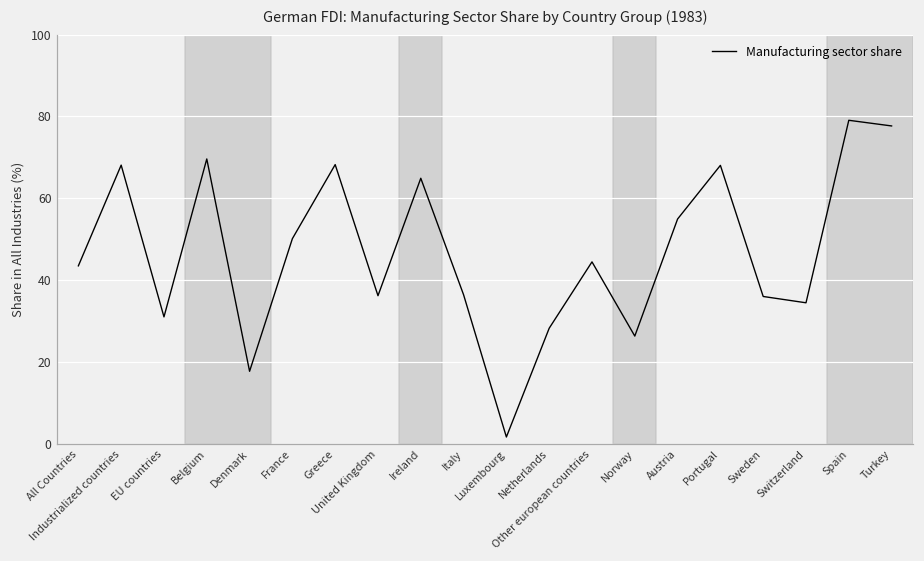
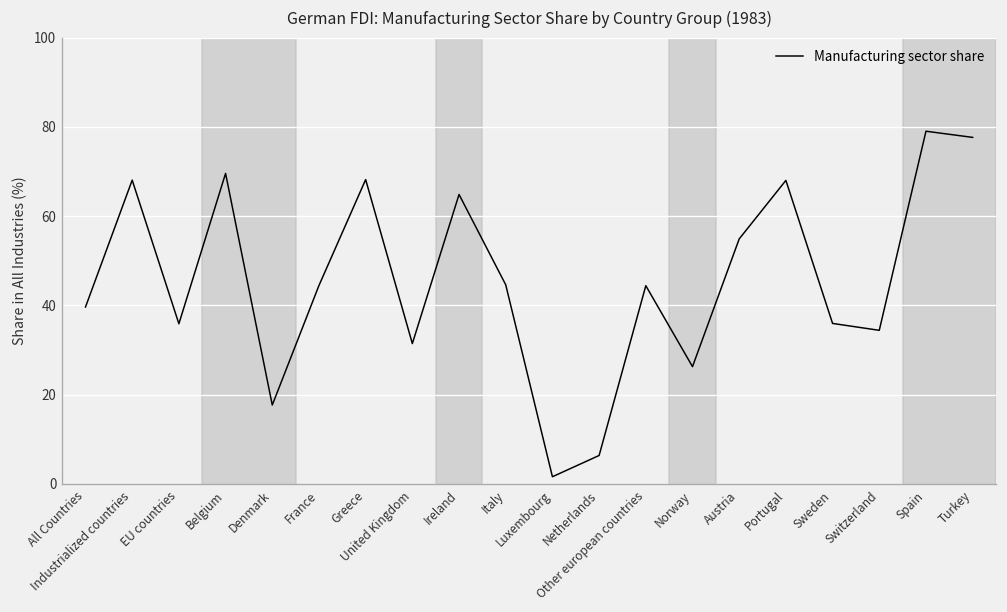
  {
-   "All Countries": 43,
+   "All Countries": 40,
    "Industrialized countries": 68,
-   "EU countries": 31,
+   "EU countries": 36,
    "Belgium": 70,
    "Denmark": 18,
-   "France": 50,
+   "France": 44,
    "Greece": 68,
-   "United Kingdom": 36,
+   "United Kingdom": 31,
    "Ireland": 65,
-   "Italy": 36,
+   "Italy": 45,
    "Luxembourg": 2,
-   "Netherlands": 28,
+   "Netherlands": 6,
    "Other european countries": 44,
    "Norway": 26,
    "Austria": 55,
    "Portugal": 68,
    "Sweden": 36,
    "Switzerland": 34,
    "Spain": 79,
    "Turkey": 78
  }
